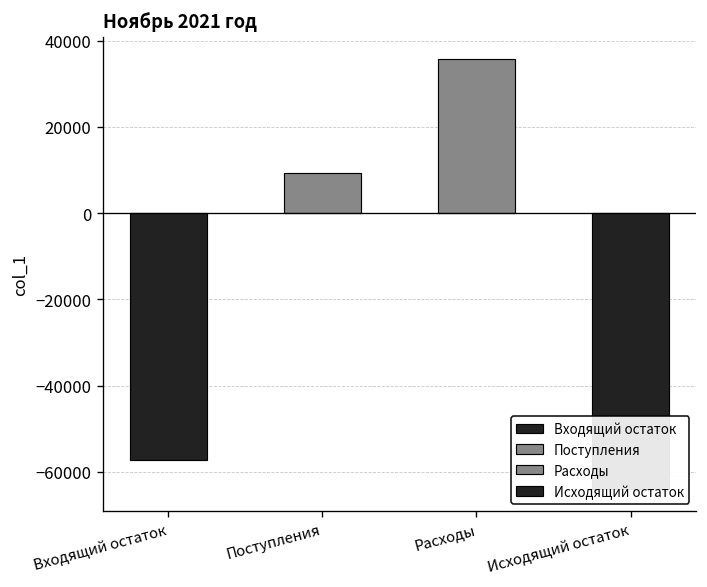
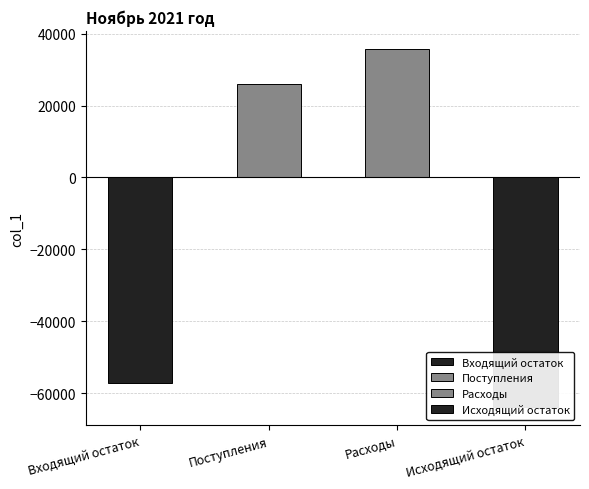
  {
    "Входящий остаток": -57000,
-   "Поступления": 9000,
+   "Поступления": 26000,
    "Расходы": 36000
  }
